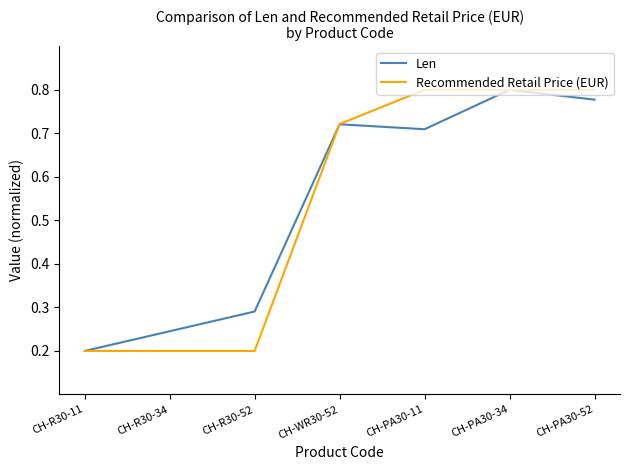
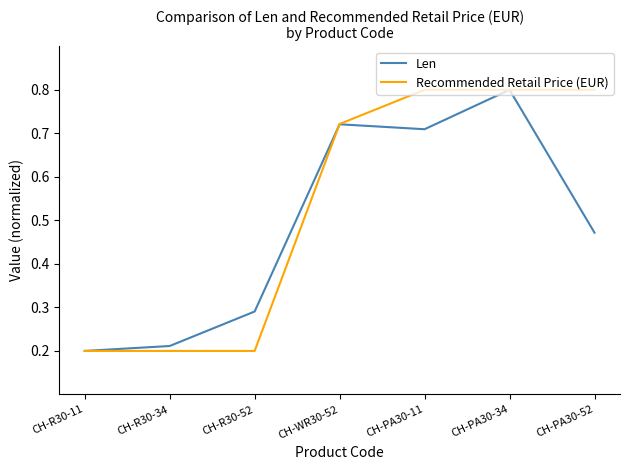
  {
    "Len": {
-     "CH-R30-34": 0.25,
+     "CH-R30-34": 0.21,
      "CH-R30-52": 0.29,
      "CH-PA30-11": 0.71,
-     "CH-PA30-52": 0.78
+     "CH-PA30-52": 0.47
    },
    "Recommended Retail Price (EUR)": {
      "CH-R30-34": 0.20,
      "CH-R30-52": 0.20
    }
  }
